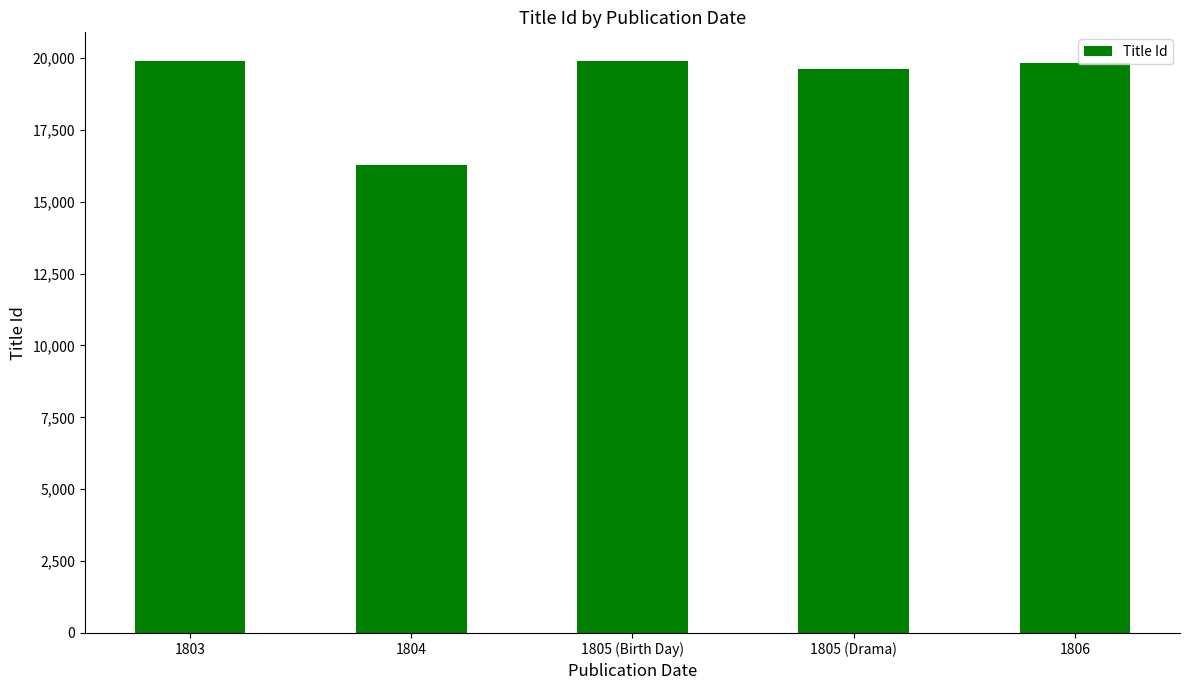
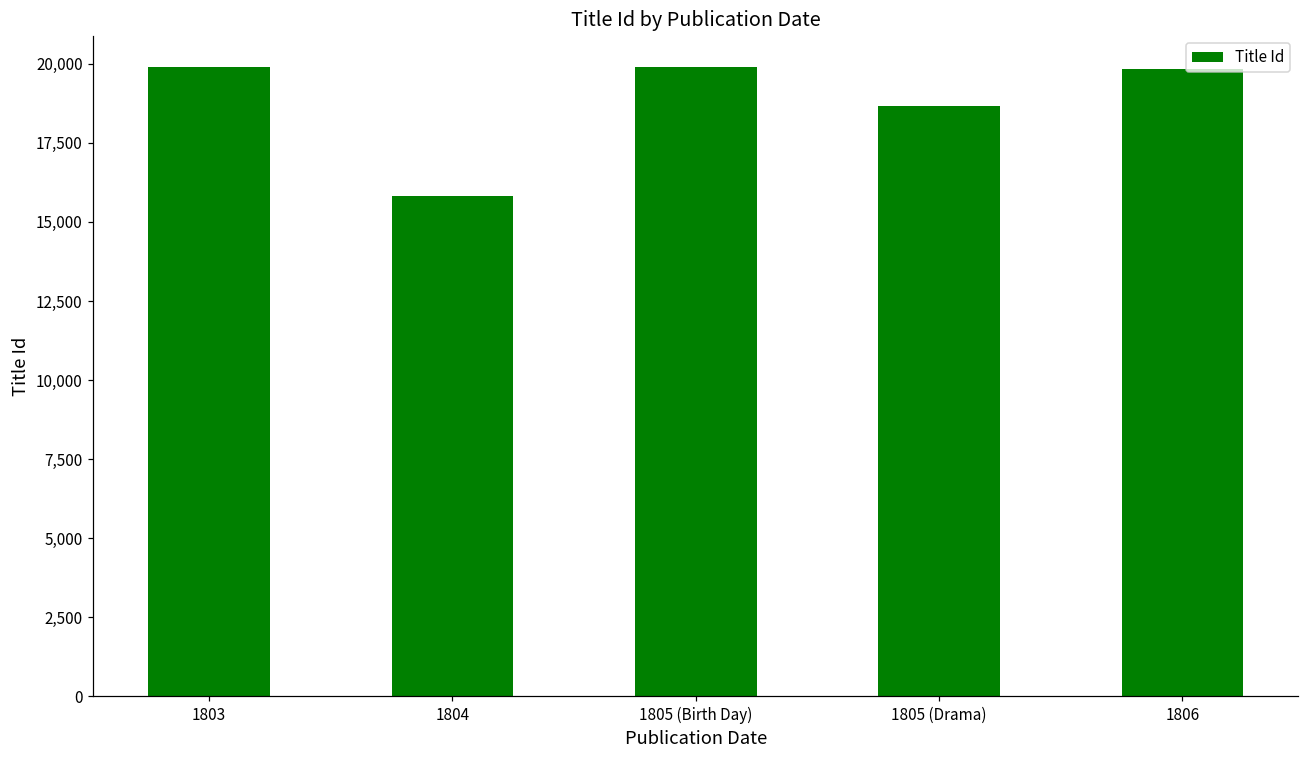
  {
    "1803": "19,900",
-   "1804": "16,300",
+   "1804": "15,800",
    "1805 (Birth Day)": "19,900",
-   "1805 (Drama)": "19,600",
+   "1805 (Drama)": "18,700",
    "1806": "19,800"
  }
